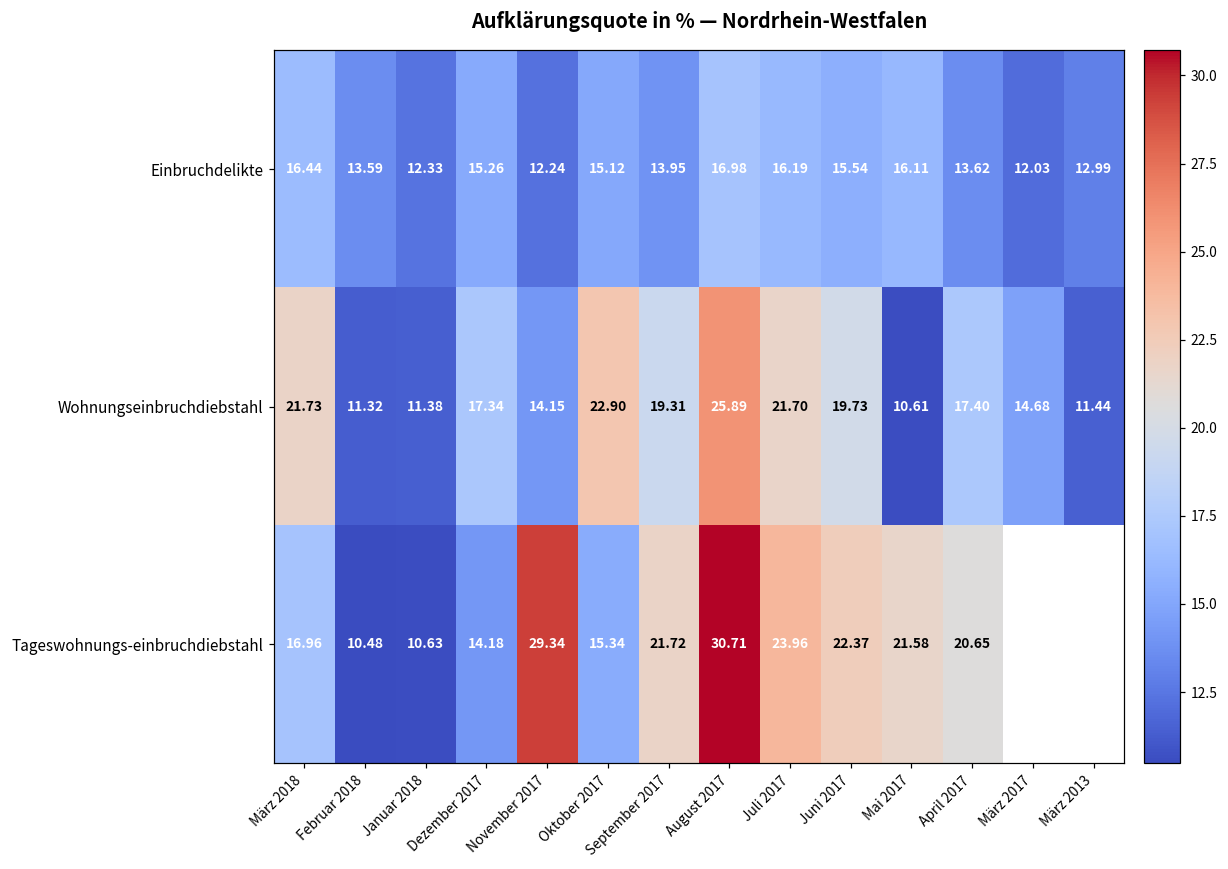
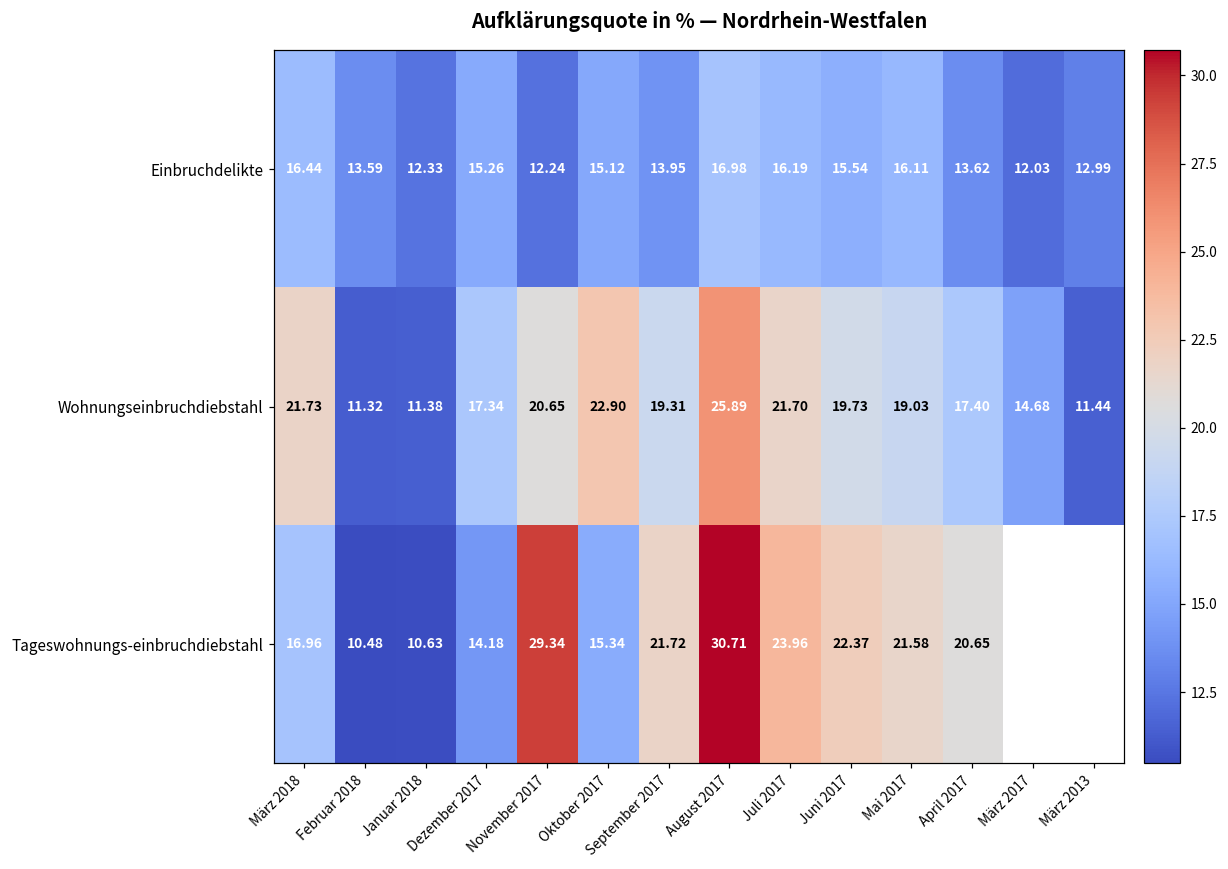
  {
    "Einbruchdelikte": {
      "März 2018": 16.44,
      "Februar 2018": 13.59,
      "Januar 2018": 12.33,
      "Dezember 2017": 15.26,
      "November 2017": 12.24,
      "Oktober 2017": 15.12,
      "September 2017": 13.95,
      "August 2017": 16.98,
      "Juli 2017": 16.19,
      "Juni 2017": 15.54,
      "Mai 2017": 16.11,
      "April 2017": 13.62,
      "März 2017": 12.03,
      "März 2013": 12.99
    },
    "Wohnungseinbruchdiebstahl": {
      "März 2018": 21.73,
      "Februar 2018": 11.32,
      "Januar 2018": 11.38,
      "Dezember 2017": 17.34,
-     "November 2017": 14.15,
+     "November 2017": 20.65,
      "Oktober 2017": 22.90,
      "September 2017": 19.31,
      "August 2017": 25.89,
      "Juli 2017": 21.70,
      "Juni 2017": 19.73,
-     "Mai 2017": 10.61,
+     "Mai 2017": 19.03,
      "April 2017": 17.40,
      "März 2017": 14.68,
      "März 2013": 11.44
    },
    "Tageswohnungs-einbruchdiebstahl": {
      "März 2018": 16.96,
      "Februar 2018": 10.48,
      "Januar 2018": 10.63,
      "Dezember 2017": 14.18,
      "November 2017": 29.34,
      "Oktober 2017": 15.34,
      "September 2017": 21.72,
      "August 2017": 30.71,
      "Juli 2017": 23.96,
      "Juni 2017": 22.37,
      "Mai 2017": 21.58,
      "April 2017": 20.65
    }
  }
